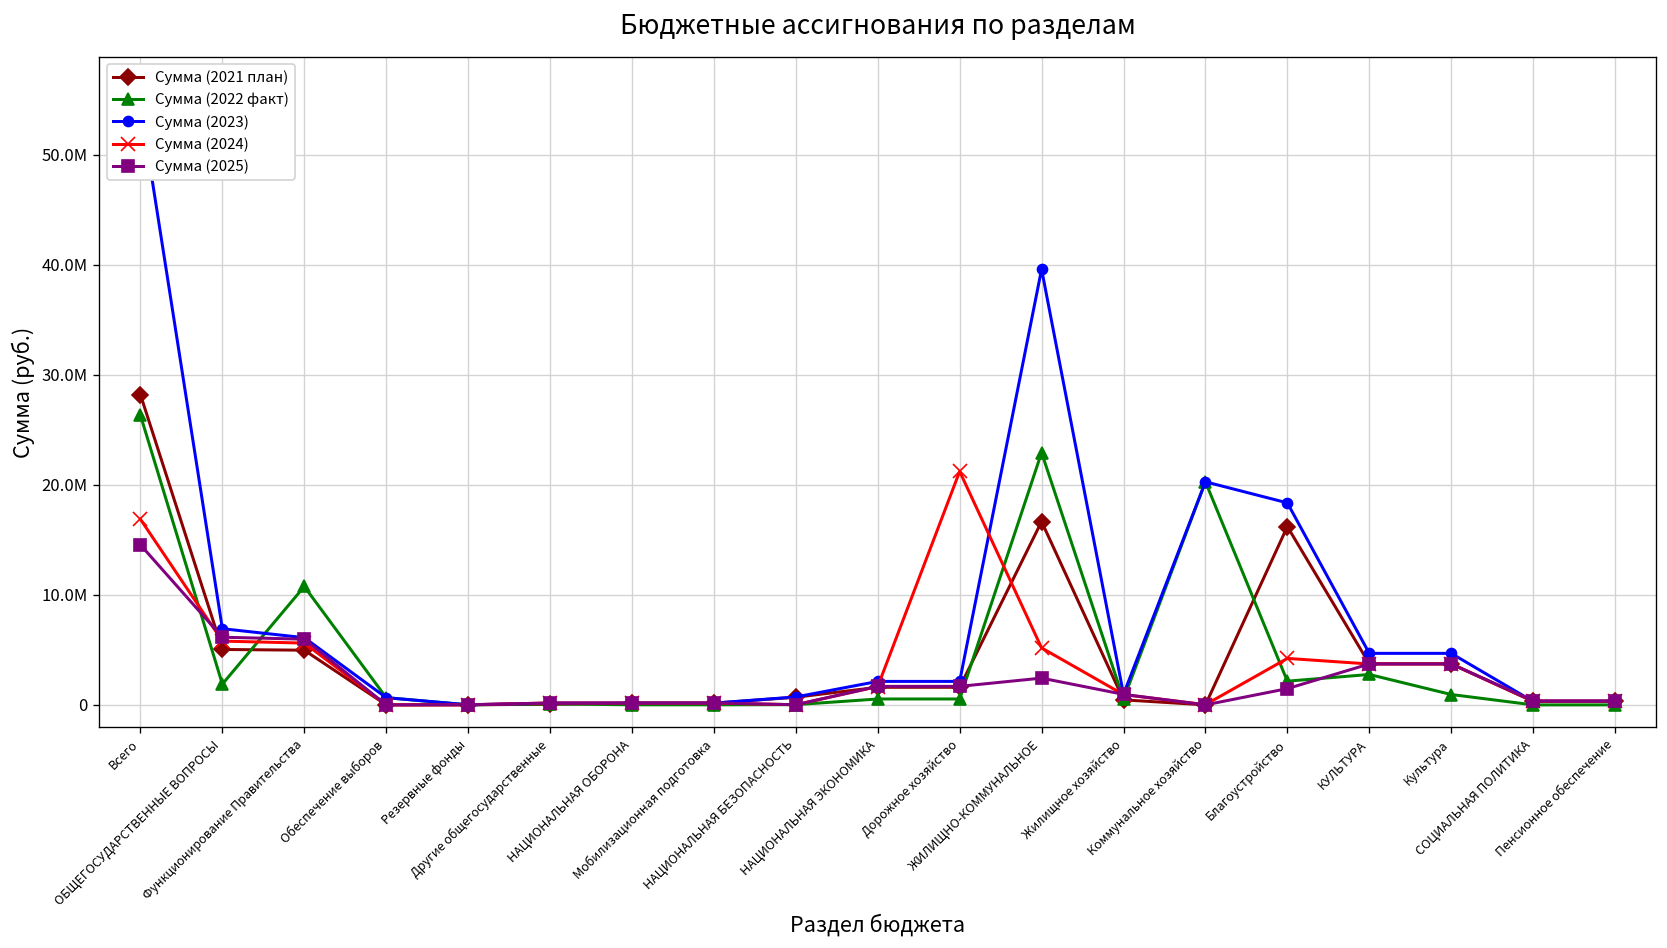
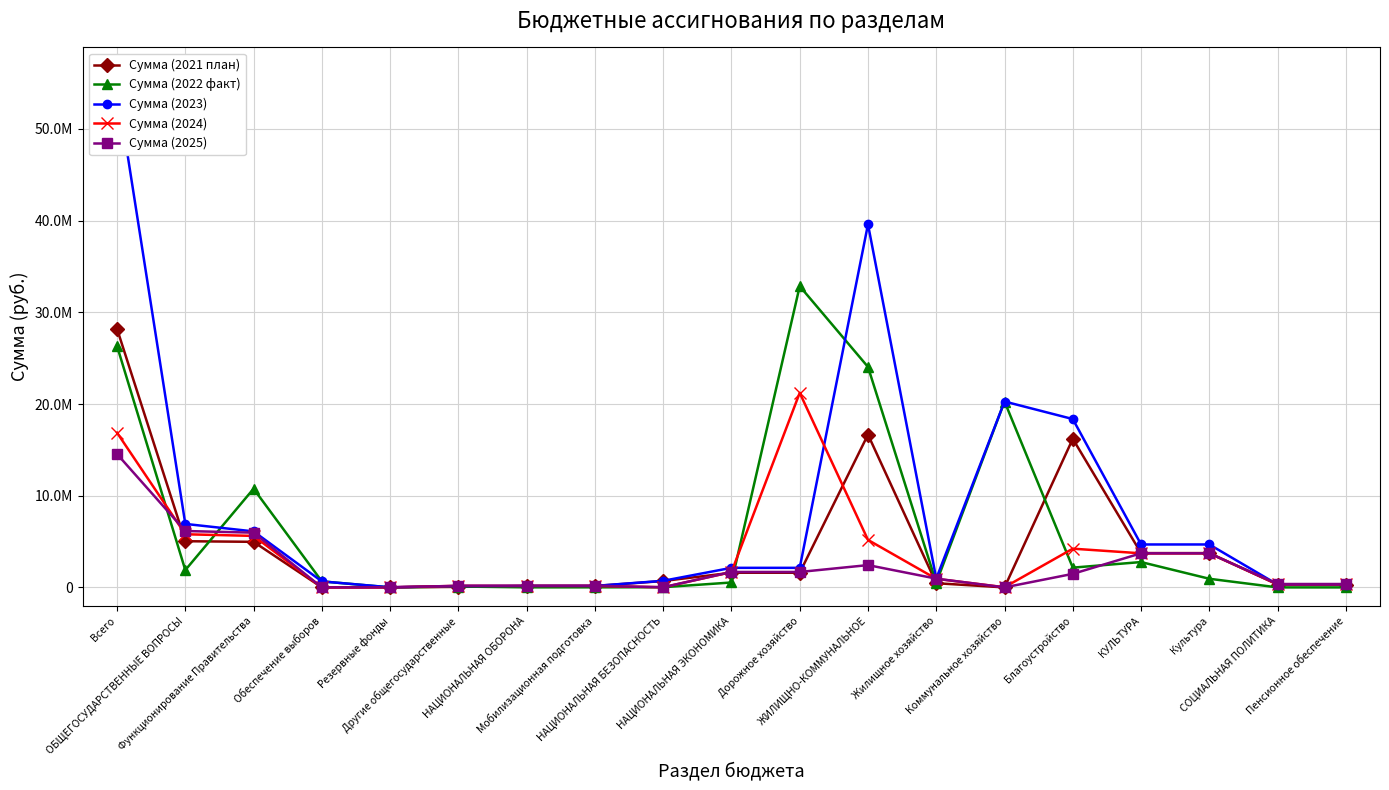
  {
    "Сумма (2021 план)": {
      "Всего": 28000000,
      "ОБЩЕГОСУДАРСТВЕННЫЕ ВОПРОСЫ": 5000000,
      "Функционирование Правительства": 5000000,
      "ЖИЛИЩНО-КОММУНАЛЬНОЕ": 17000000,
      "Благоустройство": 16000000
    },
    "Сумма (2022 факт)": {
      "Всего": 26000000,
      "ОБЩЕГОСУДАРСТВЕННЫЕ ВОПРОСЫ": 2000000,
      "Функционирование Правительства": 11000000,
      "НАЦИОНАЛЬНАЯ ЭКОНОМИКА": 1000000,
-     "Дорожное хозяйство": 1000000,
-     "ЖИЛИЩНО-КОММУНАЛЬНОЕ": 23000000,
+     "Дорожное хозяйство": 33000000,
+     "ЖИЛИЩНО-КОММУНАЛЬНОЕ": 24000000,
      "Благоустройство": 2000000,
      "КУЛЬТУРА": 3000000,
      "Культура": 1000000,
      "СОЦИАЛЬНАЯ ПОЛИТИКА": 0,
      "Пенсионное обеспечение": 0
    },
    "Сумма (2023)": {
      "ОБЩЕГОСУДАРСТВЕННЫЕ ВОПРОСЫ": 7000000,
      "НАЦИОНАЛЬНАЯ ЭКОНОМИКА": 2000000,
      "Дорожное хозяйство": 2000000,
      "ЖИЛИЩНО-КОММУНАЛЬНОЕ": 40000000,
      "Благоустройство": 18000000,
      "КУЛЬТУРА": 5000000,
      "Культура": 5000000
    },
    "Сумма (2024)": {
      "Всего": 17000000,
      "ОБЩЕГОСУДАРСТВЕННЫЕ ВОПРОСЫ": 6000000,
      "Функционирование Правительства": 6000000,
      "Дорожное хозяйство": 21000000,
      "ЖИЛИЩНО-КОММУНАЛЬНОЕ": 5000000,
      "Благоустройство": 4000000
    },
    "Сумма (2025)": {
      "Всего": 15000000,
      "ОБЩЕГОСУДАРСТВЕННЫЕ ВОПРОСЫ": 6000000,
      "ЖИЛИЩНО-КОММУНАЛЬНОЕ": 2000000,
      "Благоустройство": 1000000
    }
  }
